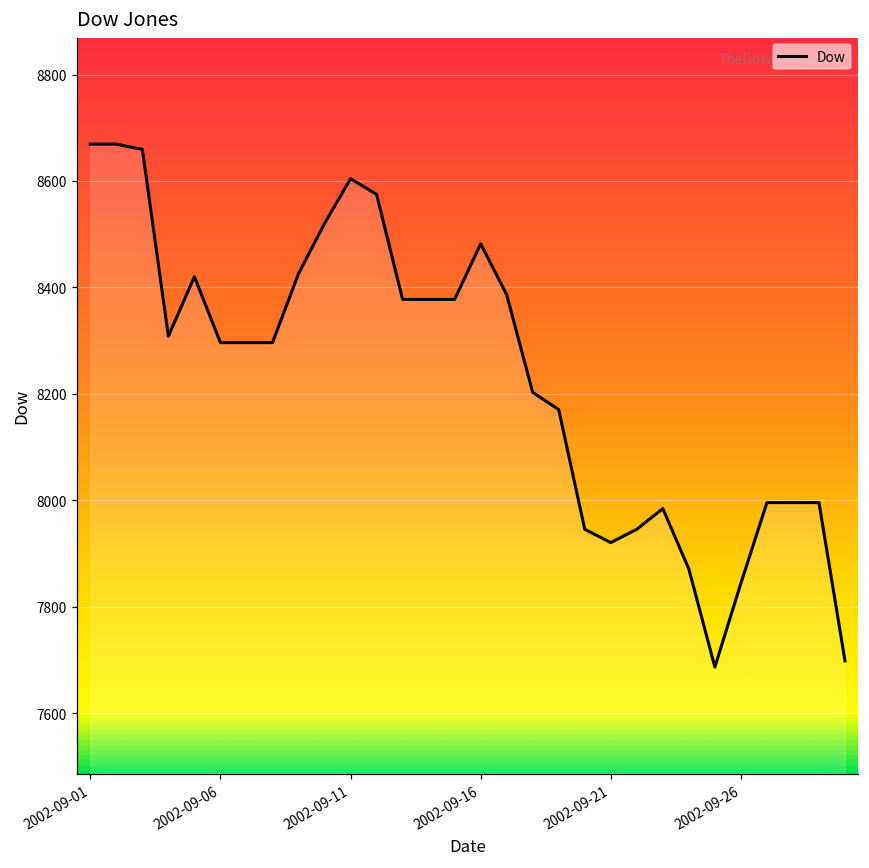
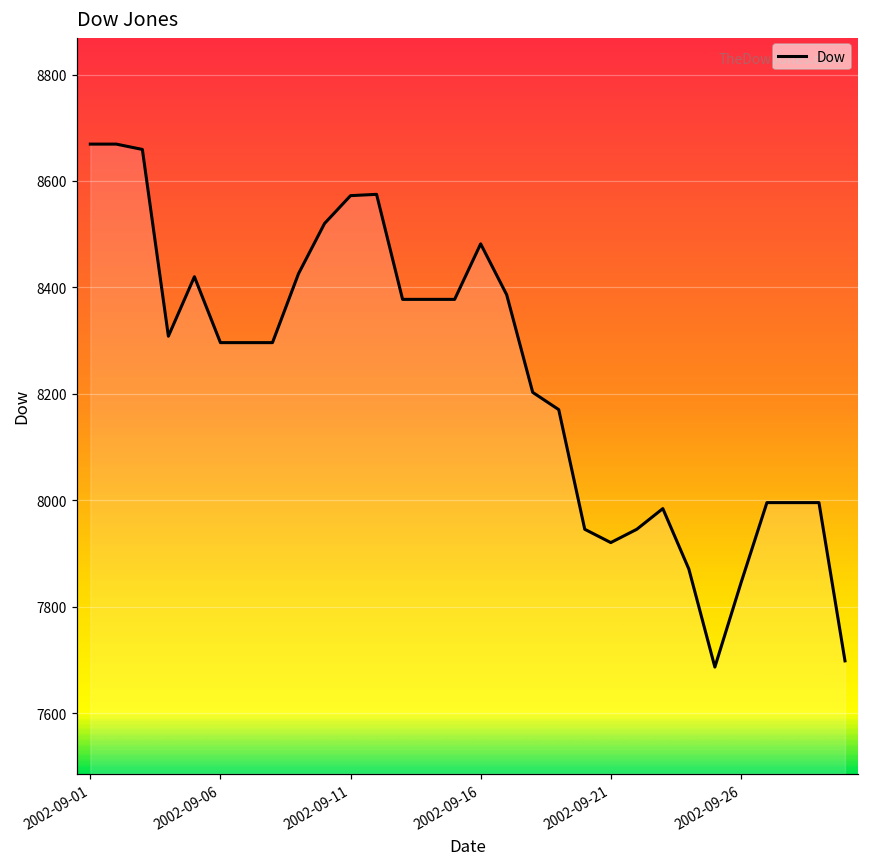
  {
    "2002-09-01": 8670,
    "2002-09-06": 8300,
-   "2002-09-11": 8600,
+   "2002-09-11": 8570,
    "2002-09-16": 8480,
    "2002-09-21": 7920,
    "2002-09-26": 7840
  }
